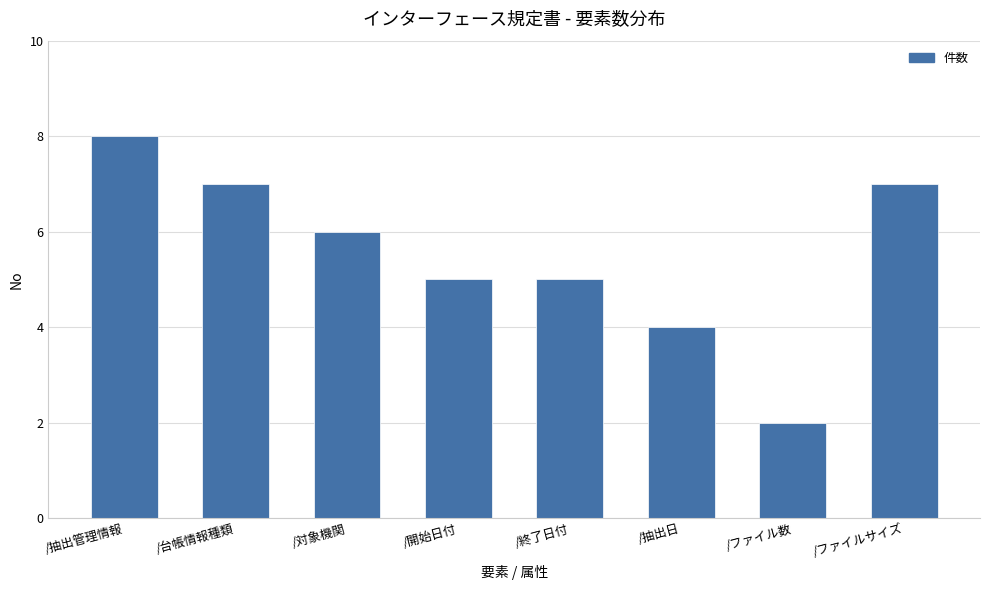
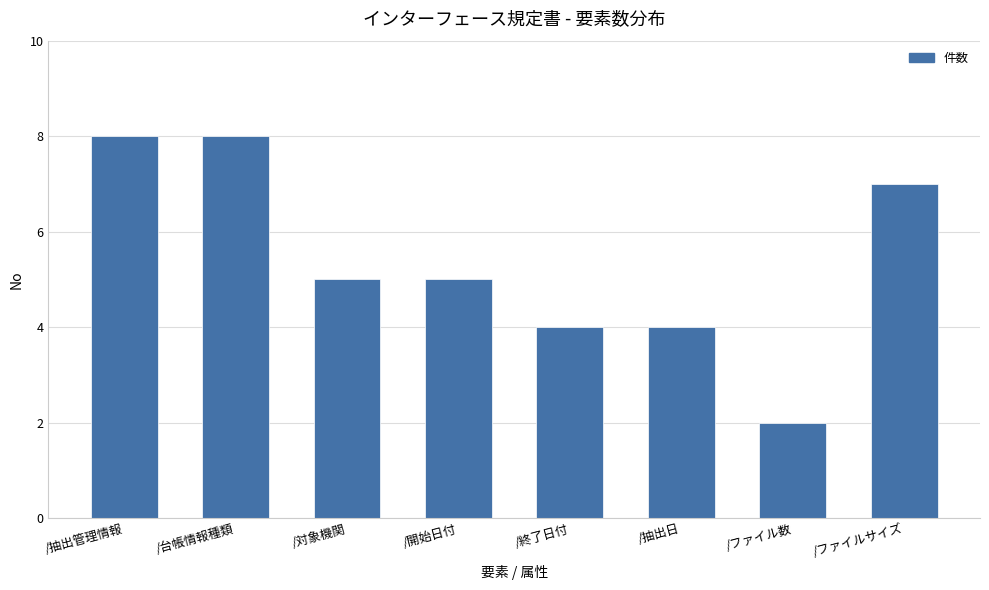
  {
    "/抽出管理情報": 8,
-   "/台帳情報種類": 7,
-   "/対象機関": 6,
+   "/台帳情報種類": 8,
+   "/対象機関": 5,
    "/開始日付": 5,
-   "/終了日付": 5,
+   "/終了日付": 4,
    "/抽出日": 4,
    "/ファイル数": 2,
    "/ファイルサイズ": 7
  }
